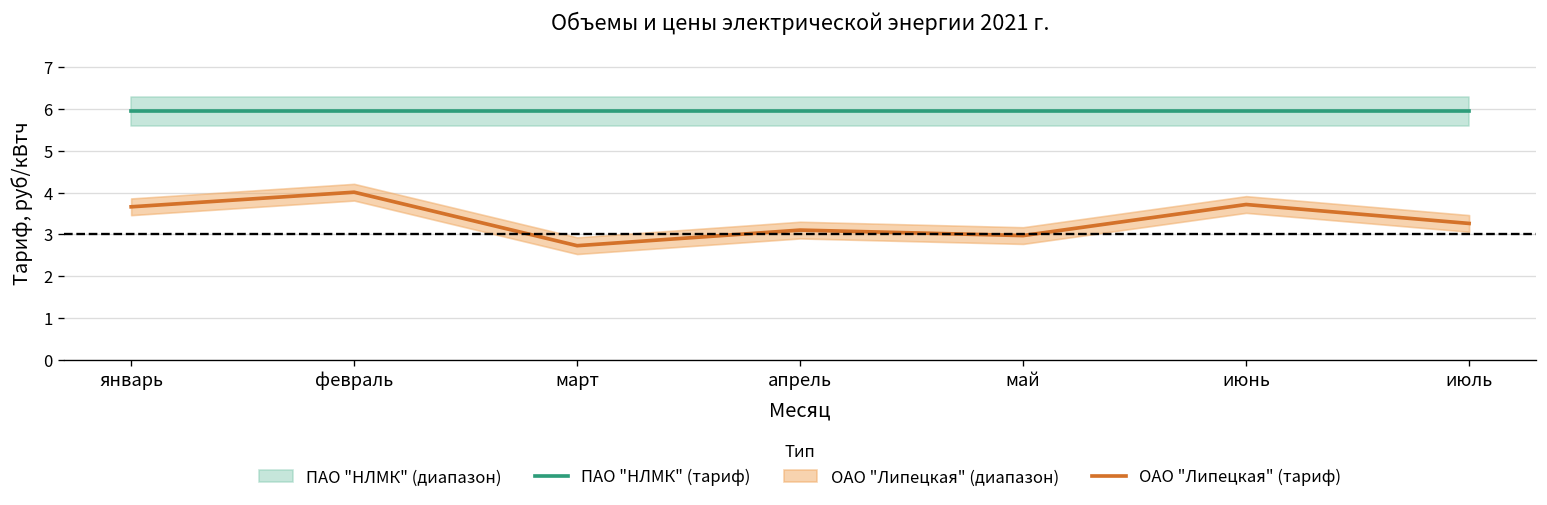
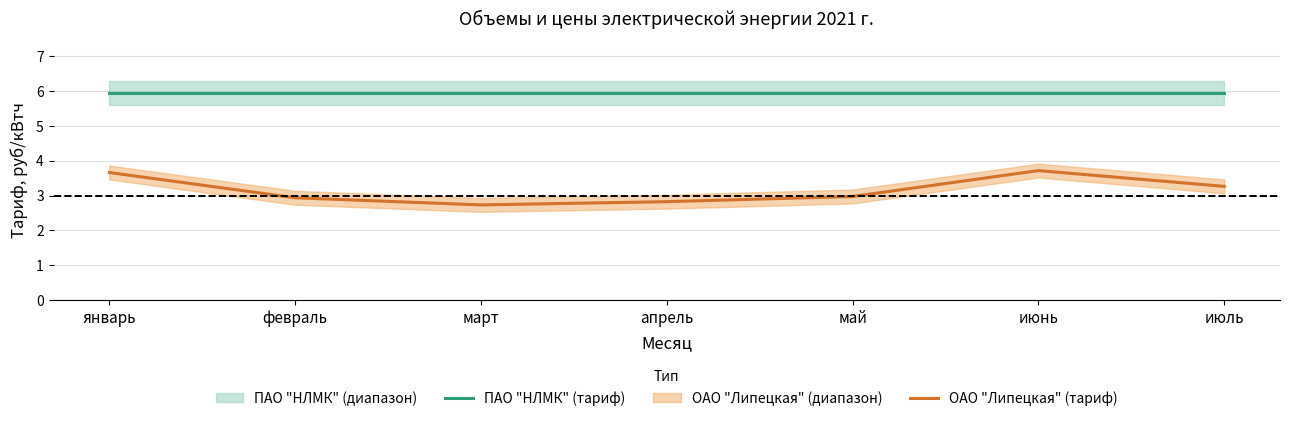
  {
    "ПАО \"НЛМК\" (тариф)": {
      "январь": 6.0,
      "февраль": 6.0,
      "март": 6.0,
      "апрель": 6.0,
      "май": 6.0,
      "июнь": 6.0,
      "июль": 6.0
    },
    "ПАО \"НЛМК\" (диапазон)": {
      "январь": 6.3,
      "февраль": 6.3,
      "март": 6.3,
      "апрель": 6.3,
      "май": 6.3,
      "июнь": 6.3,
      "июль": 6.3
    },
    "ОАО \"Липецкая\" (тариф)": {
      "январь": 3.7,
-     "февраль": 4.0,
+     "февраль": 2.9,
      "март": 2.7,
-     "апрель": 3.1,
+     "апрель": 2.8,
      "май": 3.0,
      "июнь": 3.7,
      "июль": 3.3
    }
  }
